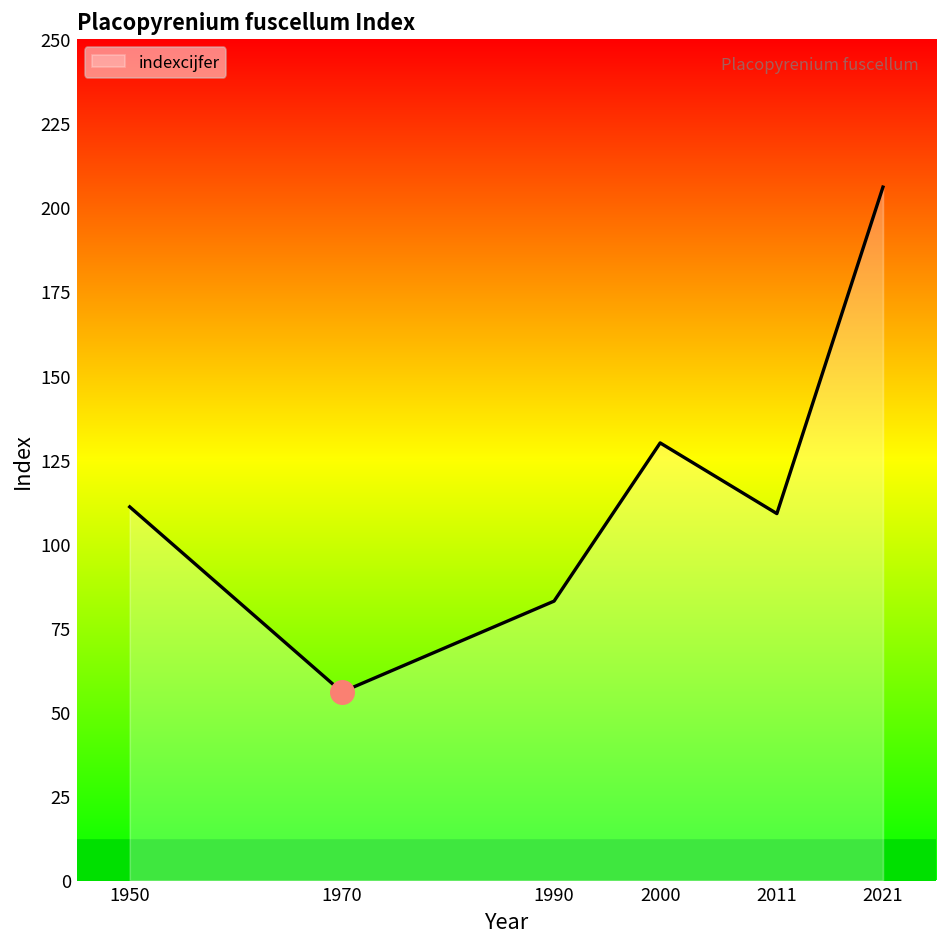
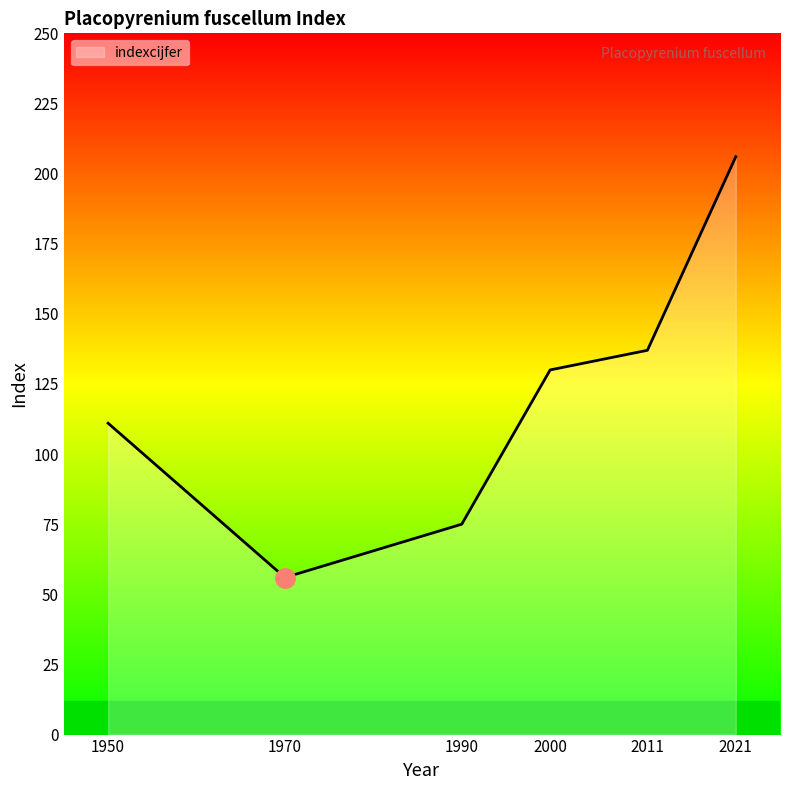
  {
    "indexcijfer": {
      "1950": 111,
-     "1990": 83,
+     "1990": 75,
      "2000": 130,
-     "2011": 109,
+     "2011": 137,
      "2021": 206
    }
  }
